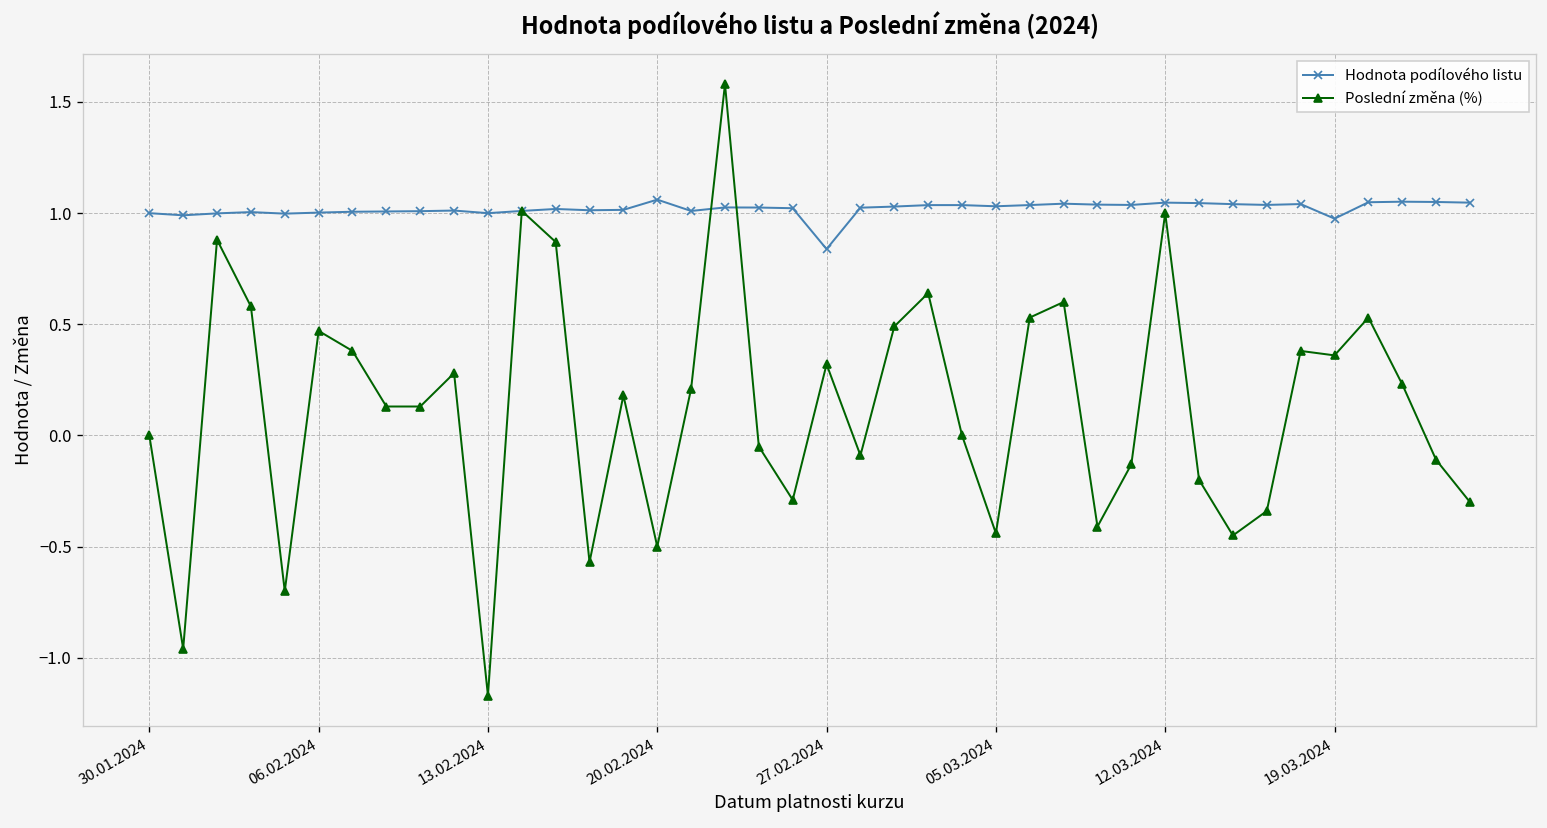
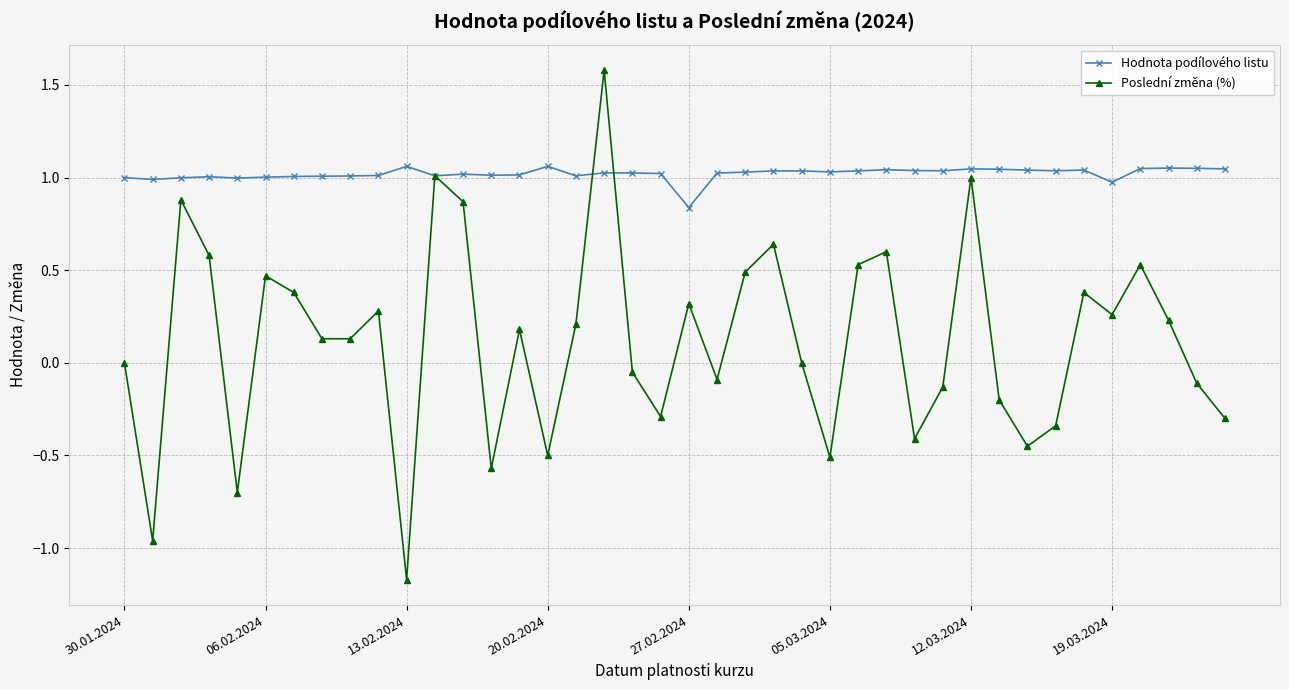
  {
    "Hodnota podílového listu": {
      "30.01.2024": 1.00,
      "06.02.2024": 1.00,
-     "13.02.2024": 1.00,
+     "13.02.2024": 1.06,
      "20.02.2024": 1.06,
      "27.02.2024": 0.84,
      "05.03.2024": 1.03,
      "12.03.2024": 1.05,
      "19.03.2024": 0.98
    },
    "Poslední změna (%)": {
      "30.01.2024": 0.00,
      "06.02.2024": 0.47,
      "13.02.2024": -1.17,
      "20.02.2024": -0.50,
      "27.02.2024": 0.32,
-     "05.03.2024": -0.44,
+     "05.03.2024": -0.51,
      "12.03.2024": 1.00,
-     "19.03.2024": 0.36
+     "19.03.2024": 0.26
    }
  }
